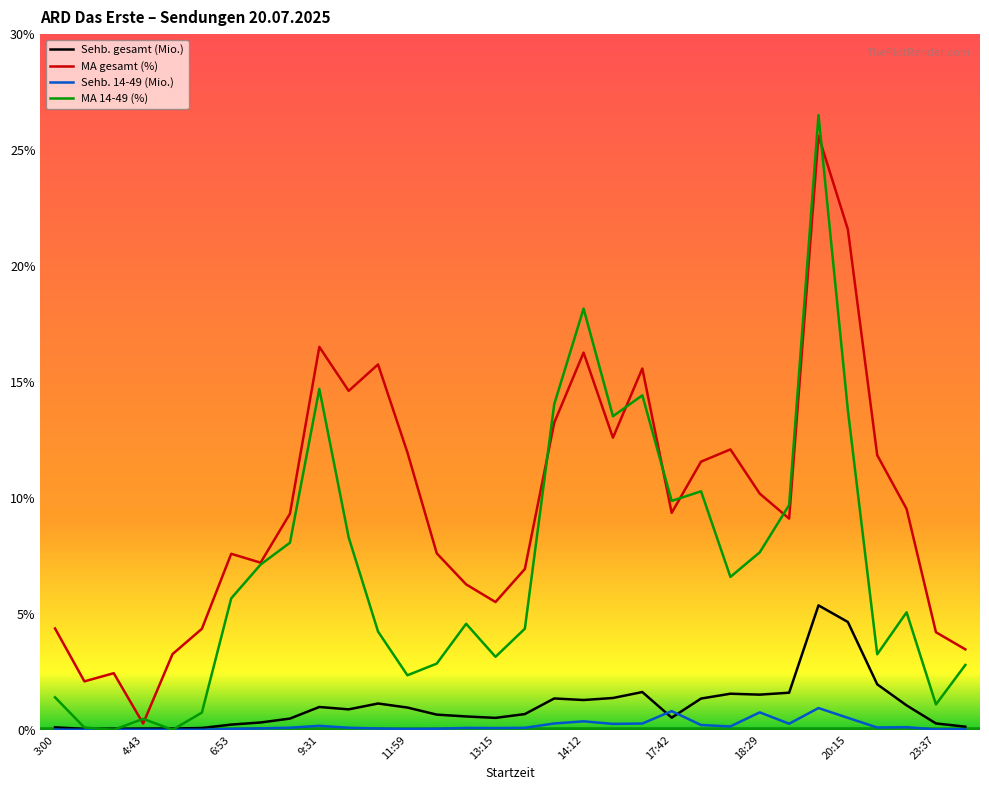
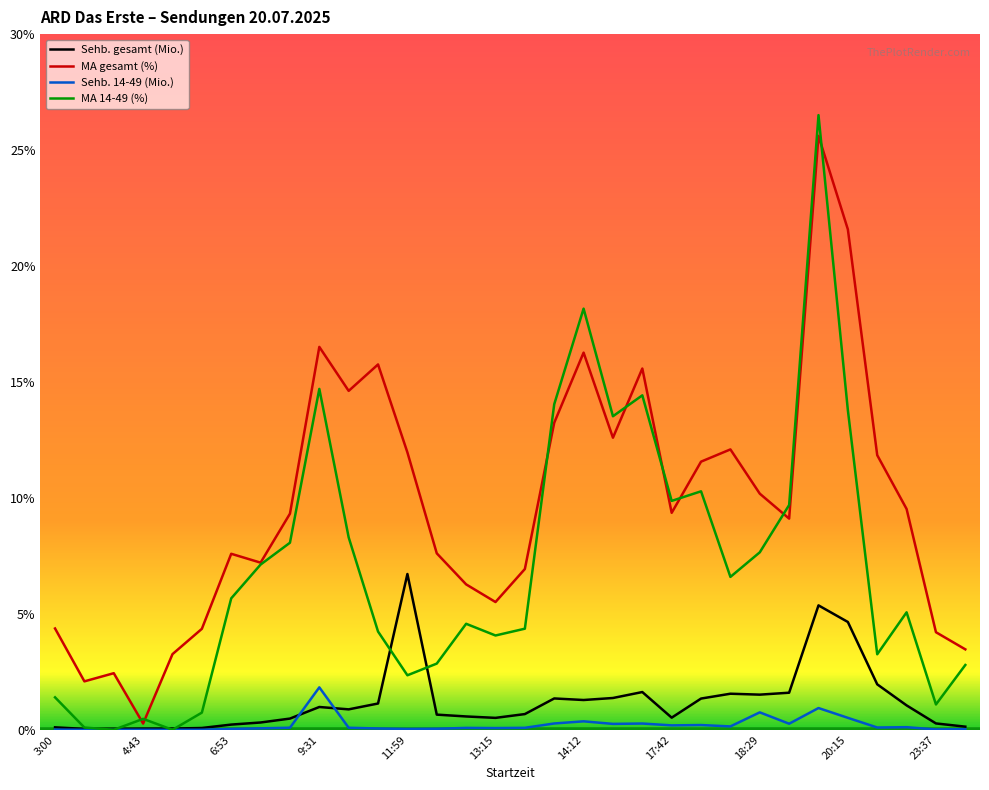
  {
    "Sehb. gesamt (Mio.)": {
      "6:53": "0.2%",
      "9:31": "1.0%",
-     "11:59": "1.0%",
+     "11:59": "6.7%",
      "13:15": "0.5%",
      "14:12": "1.3%",
      "17:42": "0.5%",
      "18:29": "1.5%",
      "20:15": "4.6%",
      "23:37": "0.3%"
    },
    "MA gesamt (%)": {
      "3:00": "4.4%",
      "4:43": "0.3%",
      "6:53": "7.6%",
      "9:31": "16.5%",
      "11:59": "12.0%",
      "13:15": "5.5%",
      "14:12": "16.3%",
      "17:42": "9.4%",
      "18:29": "10.2%",
      "20:15": "21.6%",
      "23:37": "4.2%"
    },
    "Sehb. 14-49 (Mio.)": {
      "6:53": "0.0%",
-     "9:31": "0.2%",
+     "9:31": "1.8%",
      "11:59": "0.0%",
      "13:15": "0.1%",
      "14:12": "0.4%",
-     "17:42": "0.8%",
+     "17:42": "0.2%",
      "18:29": "0.8%",
      "20:15": "0.5%",
      "23:37": "0.0%"
    },
    "MA 14-49 (%)": {
      "3:00": "1.4%",
      "4:43": "0.5%",
      "6:53": "5.7%",
      "9:31": "14.7%",
      "11:59": "2.4%",
-     "13:15": "3.1%",
+     "13:15": "4.1%",
      "14:12": "18.2%",
      "17:42": "9.9%",
      "18:29": "7.7%",
      "20:15": "13.8%",
      "23:37": "1.1%"
    }
  }
